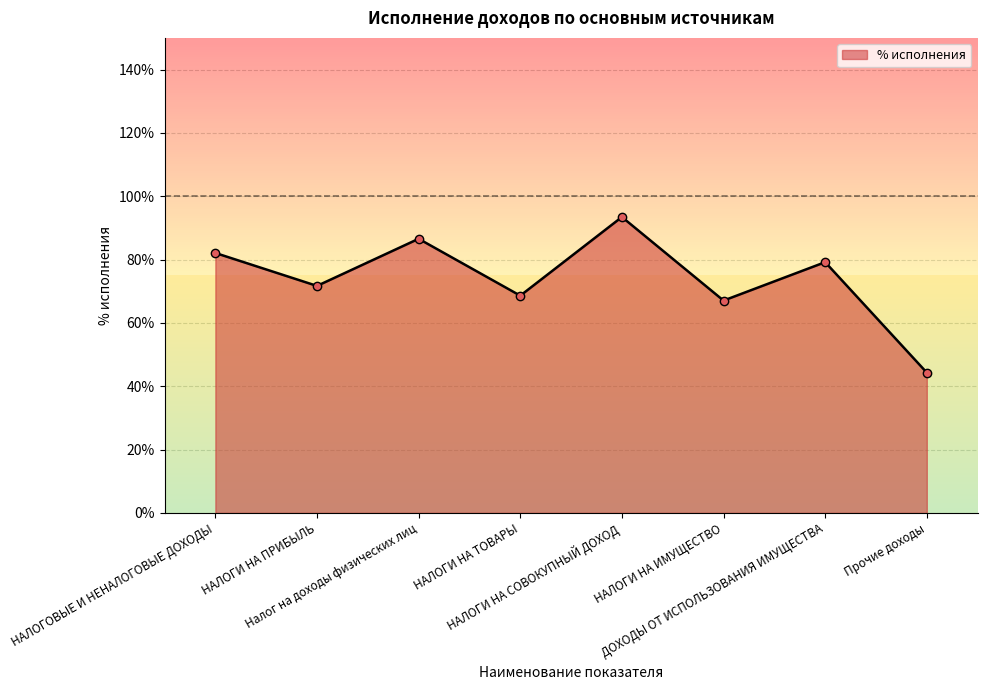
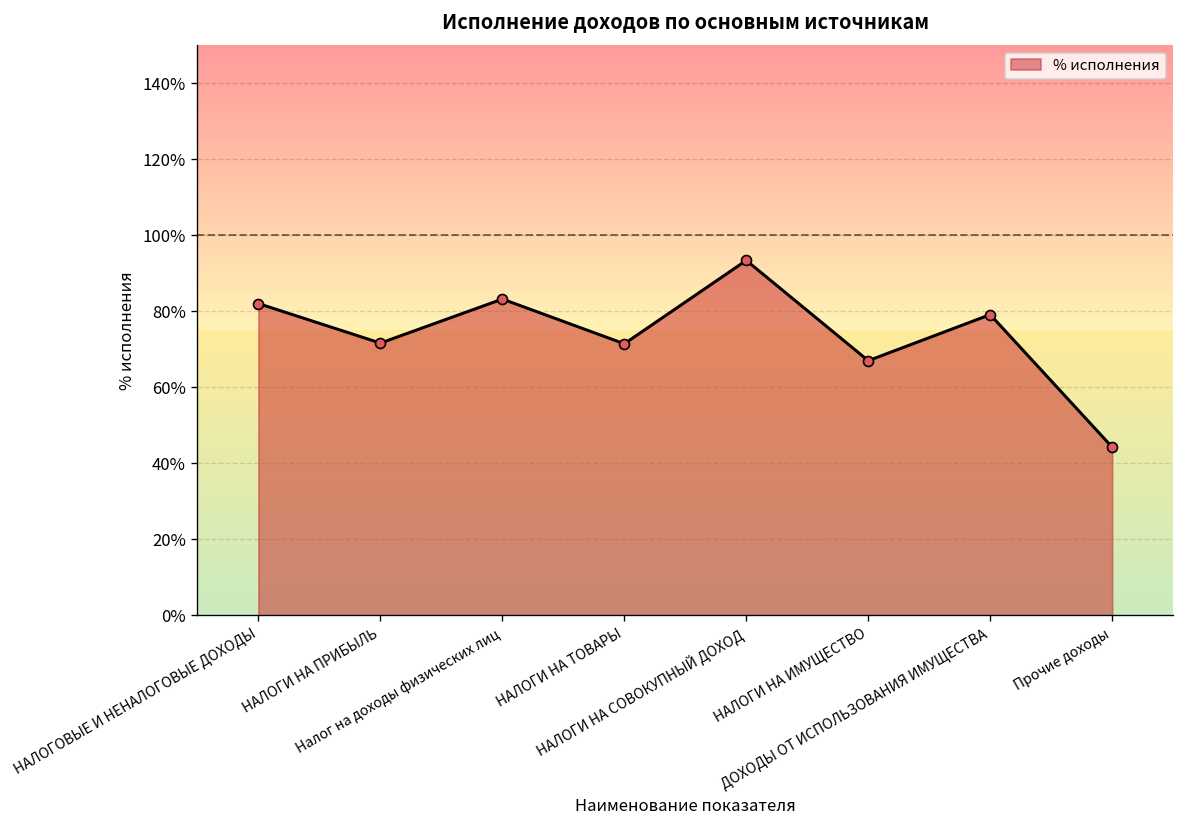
  {
    "НАЛОГОВЫЕ И НЕНАЛОГОВЫЕ ДОХОДЫ": "82%",
    "НАЛОГИ НА ПРИБЫЛЬ": "72%",
-   "Налог на доходы физических лиц": "87%",
-   "НАЛОГИ НА ТОВАРЫ": "69%",
+   "Налог на доходы физических лиц": "83%",
+   "НАЛОГИ НА ТОВАРЫ": "72%",
    "НАЛОГИ НА СОВОКУПНЫЙ ДОХОД": "93%",
    "НАЛОГИ НА ИМУЩЕСТВО": "67%",
    "ДОХОДЫ ОТ ИСПОЛЬЗОВАНИЯ ИМУЩЕСТВА": "79%",
    "Прочие доходы": "44%"
  }
